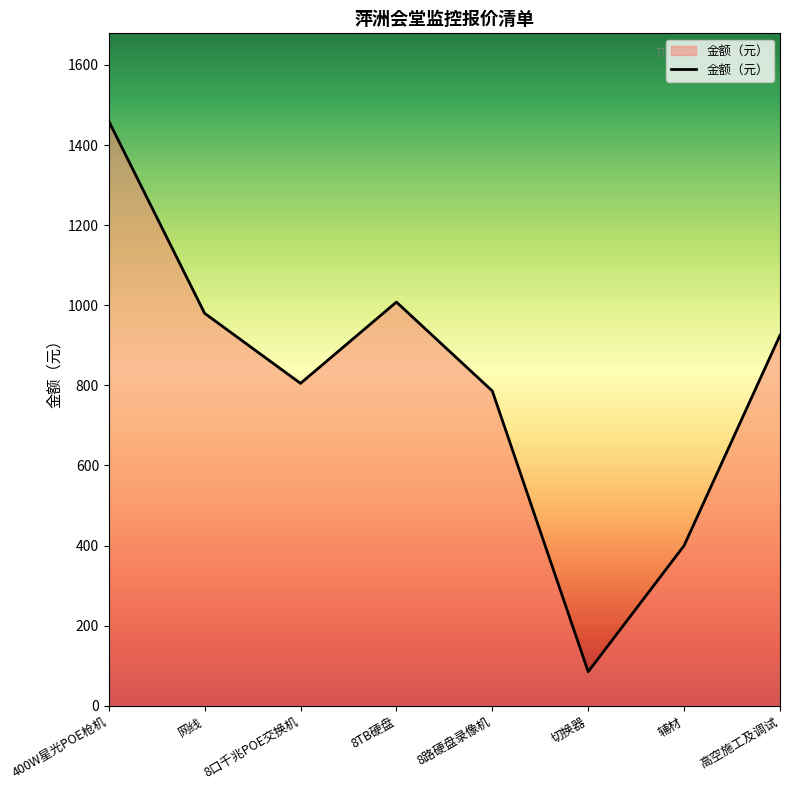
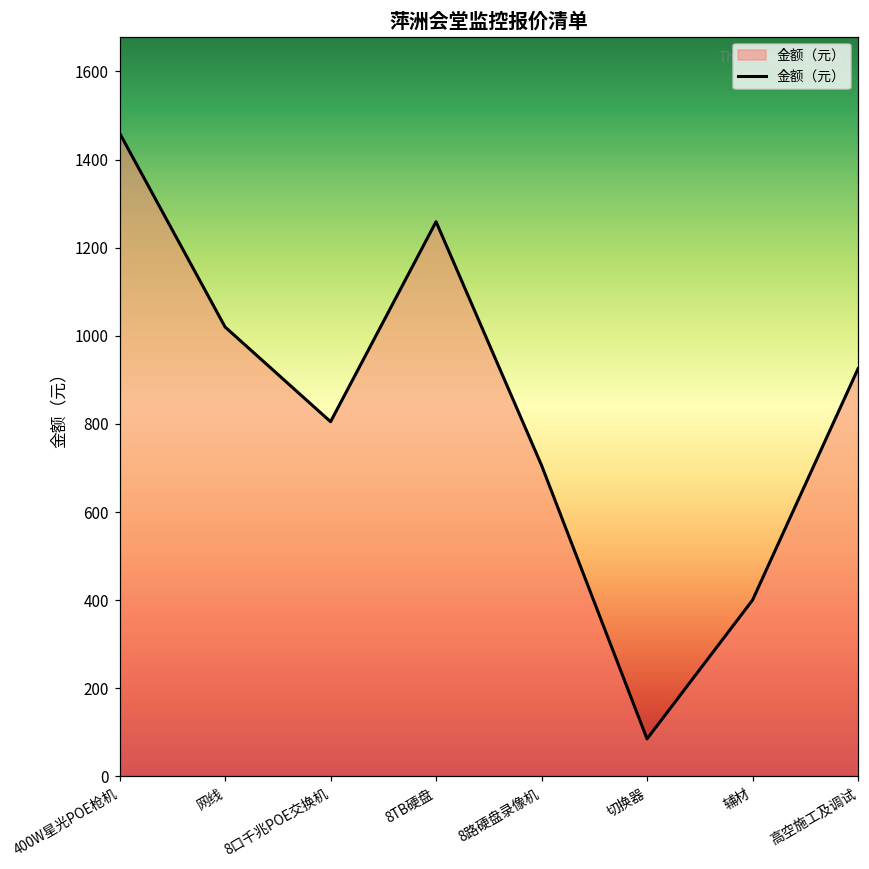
  {
    "400W星光POE枪机": 1460,
-   "网线": 980,
+   "网线": 1020,
    "8口千兆POE交换机": 810,
-   "8TB硬盘": 1010,
-   "8路硬盘录像机": 790,
+   "8TB硬盘": 1260,
+   "8路硬盘录像机": 710,
    "切换器": 90,
    "辅材": 400,
    "高空施工及调试": 930
  }
